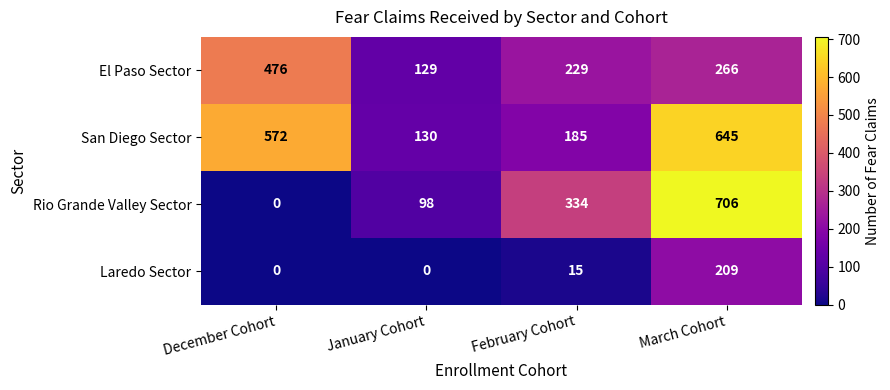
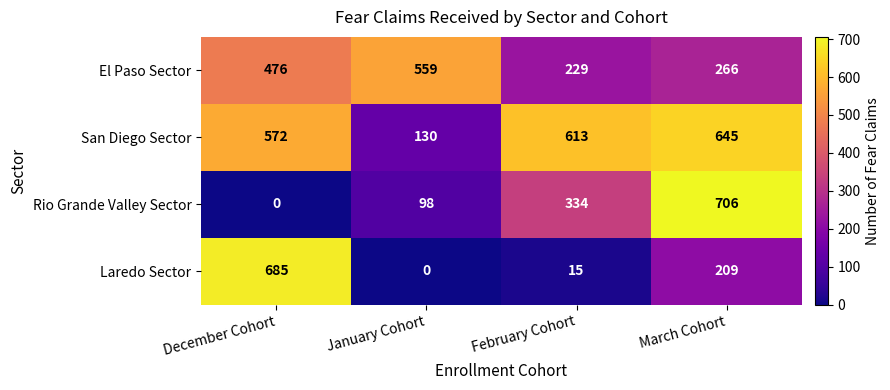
  {
    "El Paso Sector": {
      "December Cohort": 476,
-     "January Cohort": 129,
+     "January Cohort": 559,
      "February Cohort": 229,
      "March Cohort": 266
    },
    "San Diego Sector": {
      "December Cohort": 572,
      "January Cohort": 130,
-     "February Cohort": 185,
+     "February Cohort": 613,
      "March Cohort": 645
    },
    "Rio Grande Valley Sector": {
      "December Cohort": 0,
      "January Cohort": 98,
      "February Cohort": 334,
      "March Cohort": 706
    },
    "Laredo Sector": {
-     "December Cohort": 0,
+     "December Cohort": 685,
      "January Cohort": 0,
      "February Cohort": 15,
      "March Cohort": 209
    }
  }
